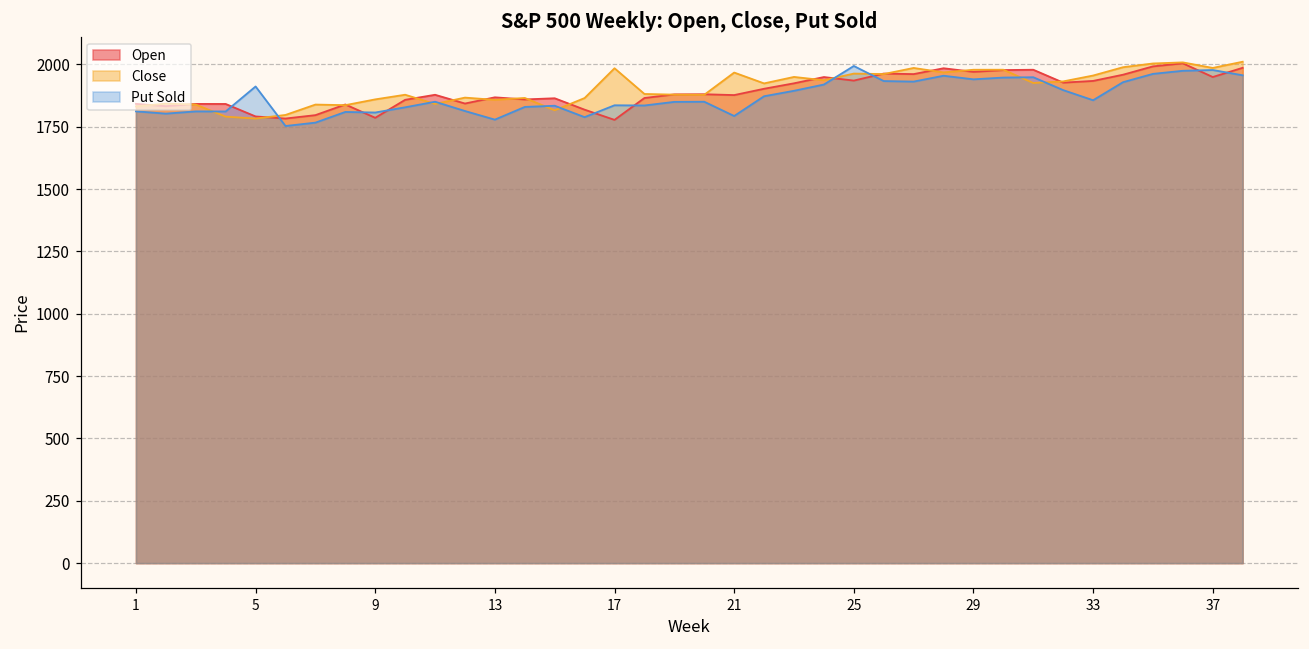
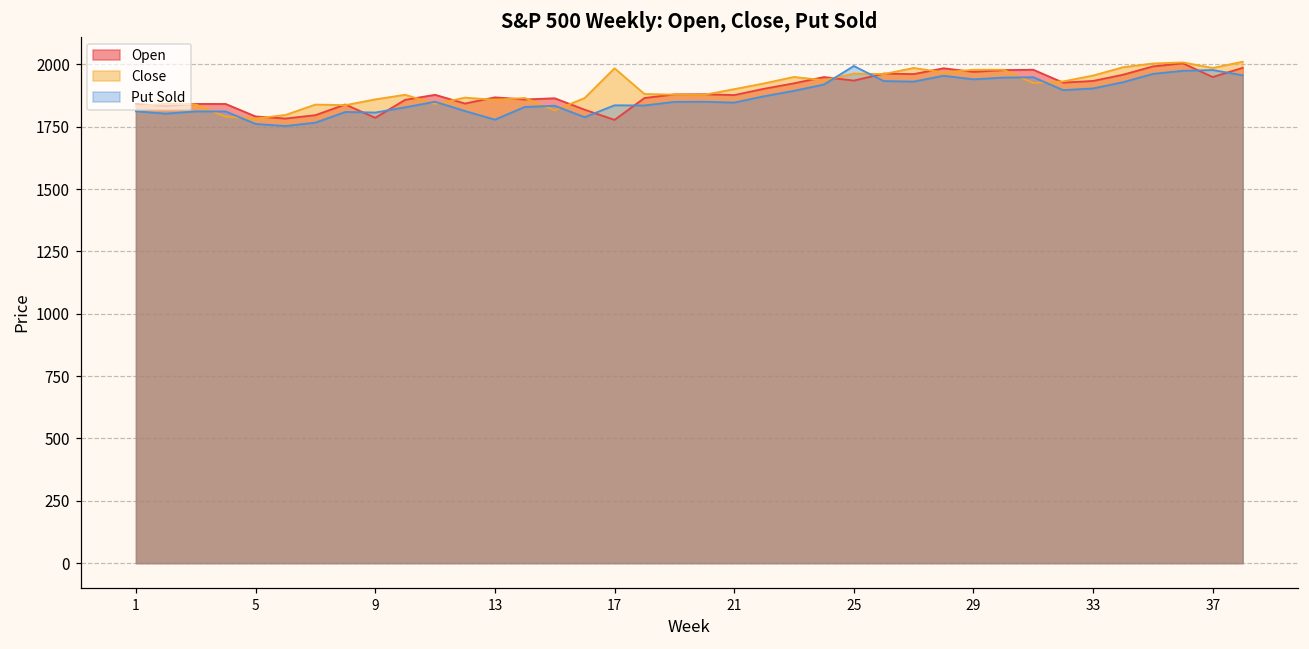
  {
    "Open": {
      "9": 1790,
      "17": 1780,
      "21": 1880,
      "25": 1930,
      "33": 1930,
      "37": 1950
    },
    "Close": {
      "9": 1860,
      "17": 1980,
-     "21": 1970,
+     "21": 1900,
      "25": 1960,
      "33": 1960
    },
    "Put Sold": {
      "1": 1810,
-     "5": 1910,
+     "5": 1760,
      "9": 1810,
      "13": 1780,
      "17": 1840,
-     "21": 1790,
+     "21": 1850,
      "25": 1990,
      "29": 1940,
-     "33": 1860
+     "33": 1900
    }
  }
